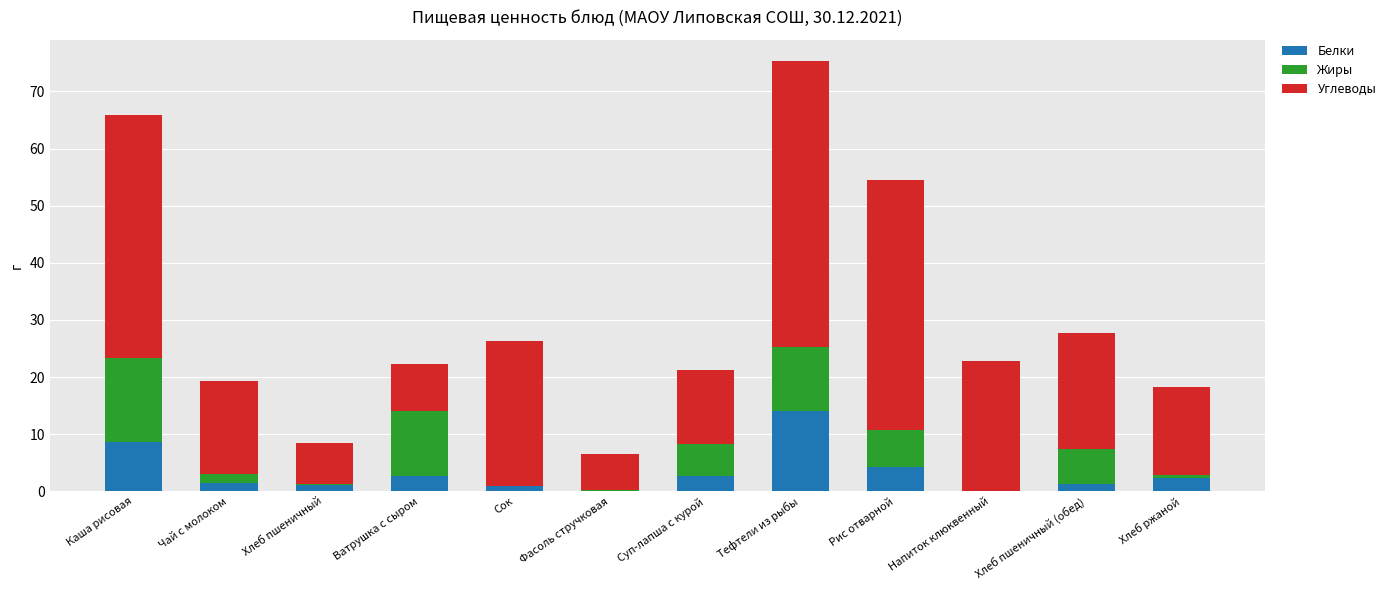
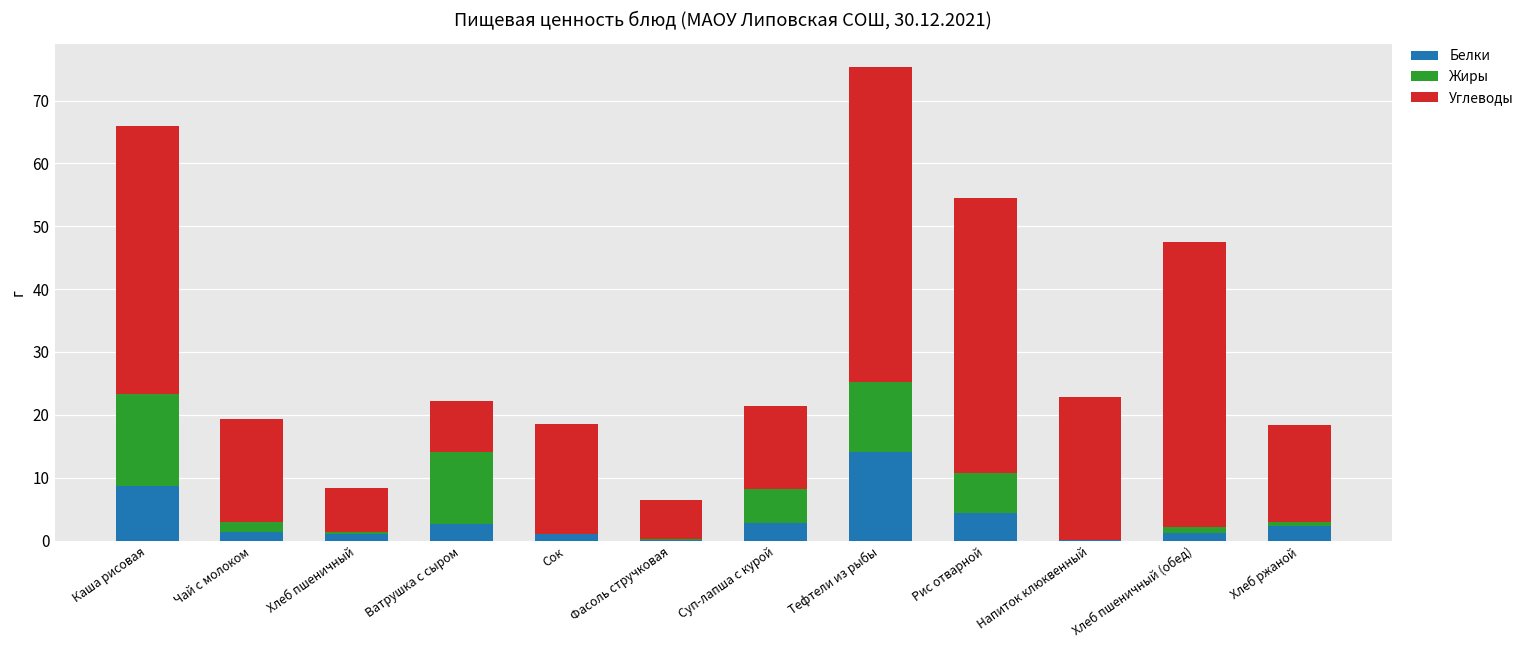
  {
    "Белки": {
      "Каша рисовая": 9,
      "Чай с молоком": 1,
      "Хлеб пшеничный": 1,
      "Ватрушка с сыром": 3,
      "Сок": 1,
      "Суп-лапша с курой": 3,
      "Тефтели из рыбы": 14,
      "Рис отварной": 4,
      "Хлеб пшеничный (обед)": 1,
      "Хлеб ржаной": 2
    },
    "Жиры": {
      "Каша рисовая": 15,
      "Чай с молоком": 2,
      "Ватрушка с сыром": 11,
      "Сок": 0,
      "Суп-лапша с курой": 6,
      "Тефтели из рыбы": 11,
      "Рис отварной": 6,
-     "Хлеб пшеничный (обед)": 6,
+     "Хлеб пшеничный (обед)": 1,
      "Хлеб ржаной": 1
    },
    "Углеводы": {
      "Каша рисовая": 43,
      "Чай с молоком": 16,
      "Хлеб пшеничный": 7,
      "Ватрушка с сыром": 8,
-     "Сок": 25,
+     "Сок": 18,
      "Фасоль стручковая": 6,
      "Суп-лапша с курой": 13,
      "Тефтели из рыбы": 50,
      "Рис отварной": 44,
      "Напиток клюквенный": 23,
-     "Хлеб пшеничный (обед)": 20,
+     "Хлеб пшеничный (обед)": 45,
      "Хлеб ржаной": 15
    }
  }
